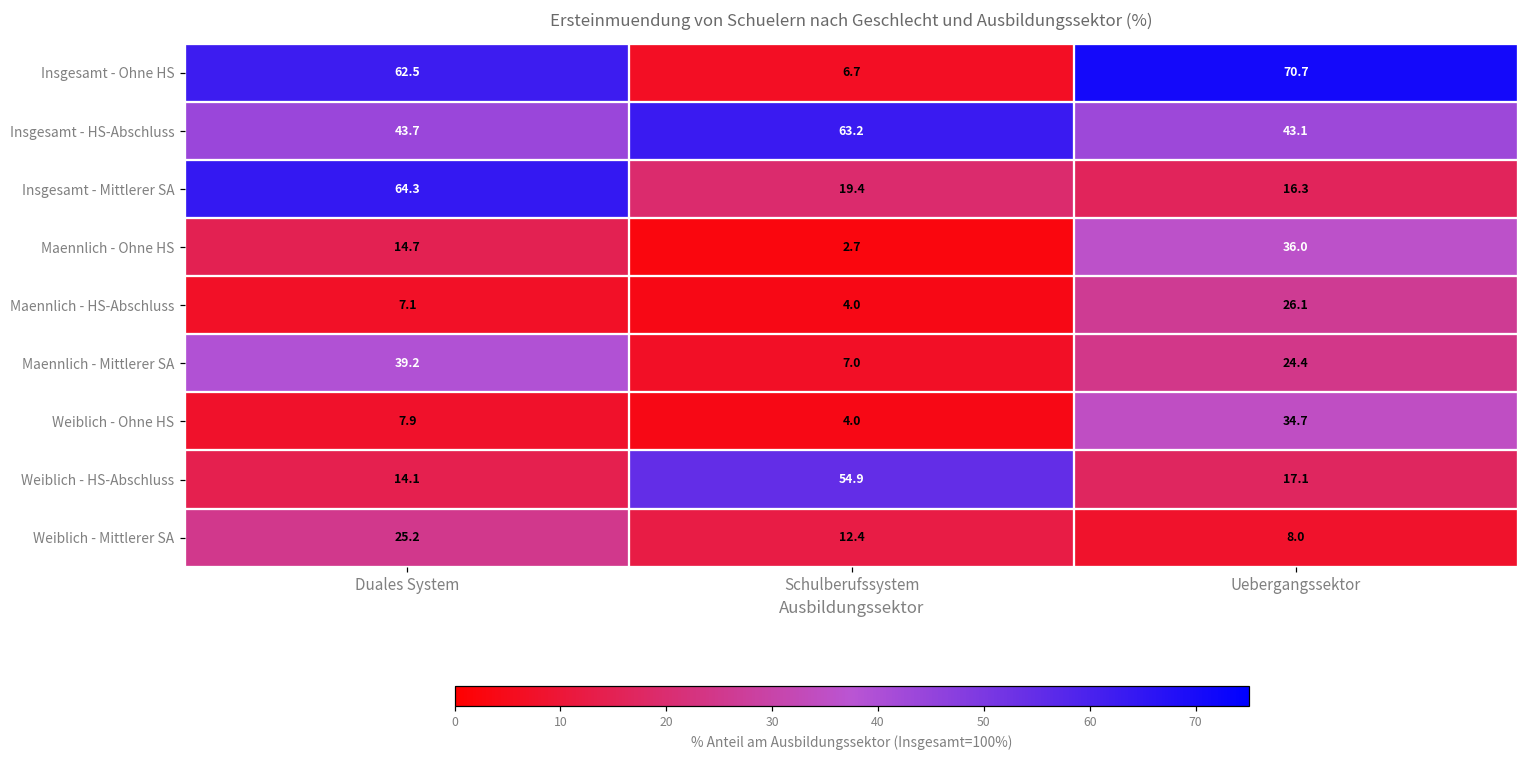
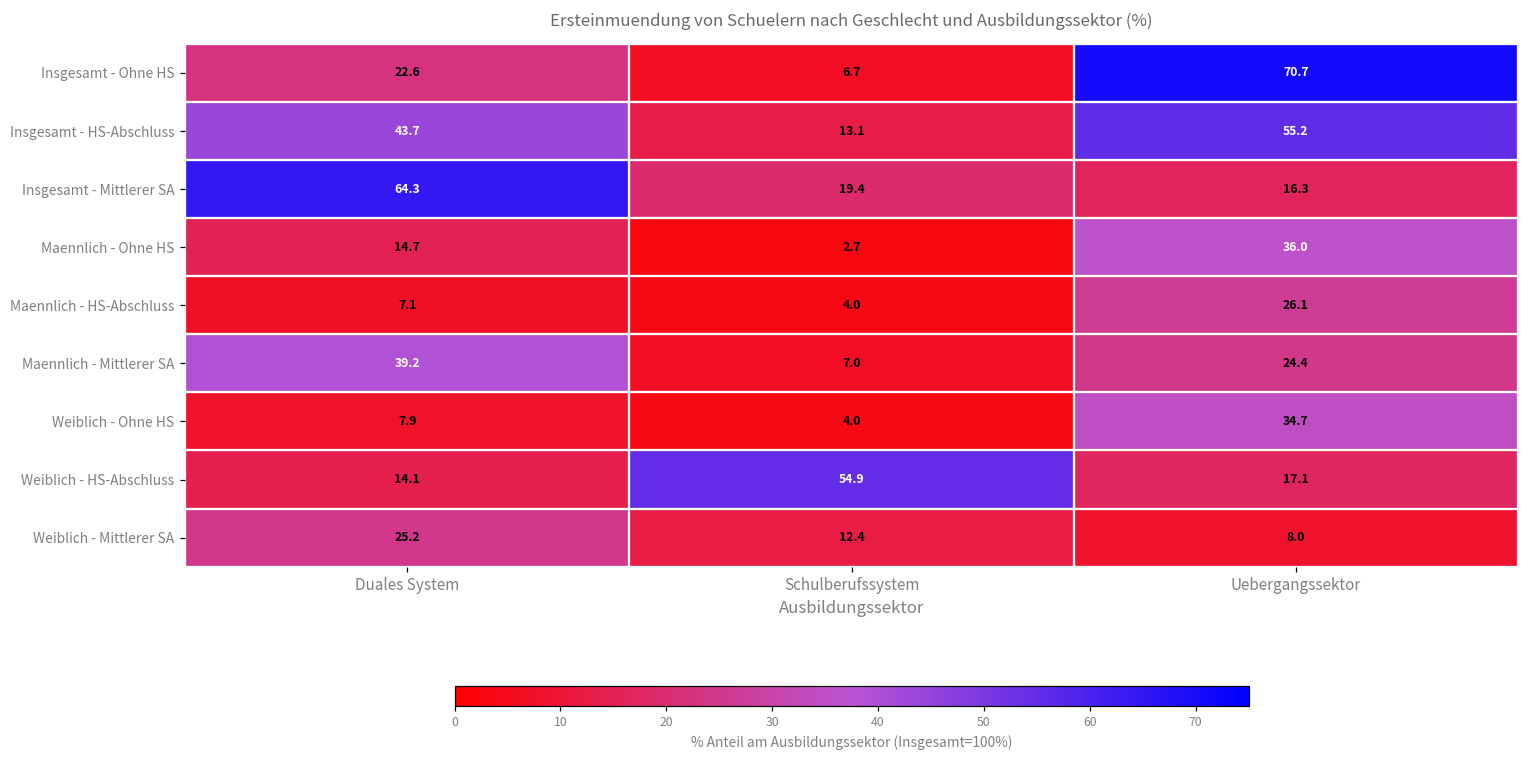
  {
    "Insgesamt - Ohne HS": {
-     "Duales System": 62.5,
+     "Duales System": 22.6,
      "Schulberufssystem": 6.7,
      "Uebergangssektor": 70.7
    },
    "Insgesamt - HS-Abschluss": {
      "Duales System": 43.7,
-     "Schulberufssystem": 63.2,
-     "Uebergangssektor": 43.1
+     "Schulberufssystem": 13.1,
+     "Uebergangssektor": 55.2
    },
    "Insgesamt - Mittlerer SA": {
      "Duales System": 64.3,
      "Schulberufssystem": 19.4,
      "Uebergangssektor": 16.3
    },
    "Maennlich - Ohne HS": {
      "Duales System": 14.7,
      "Schulberufssystem": 2.7,
      "Uebergangssektor": 36.0
    },
    "Maennlich - HS-Abschluss": {
      "Duales System": 7.1,
      "Schulberufssystem": 4.0,
      "Uebergangssektor": 26.1
    },
    "Maennlich - Mittlerer SA": {
      "Duales System": 39.2,
      "Schulberufssystem": 7.0,
      "Uebergangssektor": 24.4
    },
    "Weiblich - Ohne HS": {
      "Duales System": 7.9,
      "Schulberufssystem": 4.0,
      "Uebergangssektor": 34.7
    },
    "Weiblich - HS-Abschluss": {
      "Duales System": 14.1,
      "Schulberufssystem": 54.9,
      "Uebergangssektor": 17.1
    },
    "Weiblich - Mittlerer SA": {
      "Duales System": 25.2,
      "Schulberufssystem": 12.4,
      "Uebergangssektor": 8.0
    }
  }
